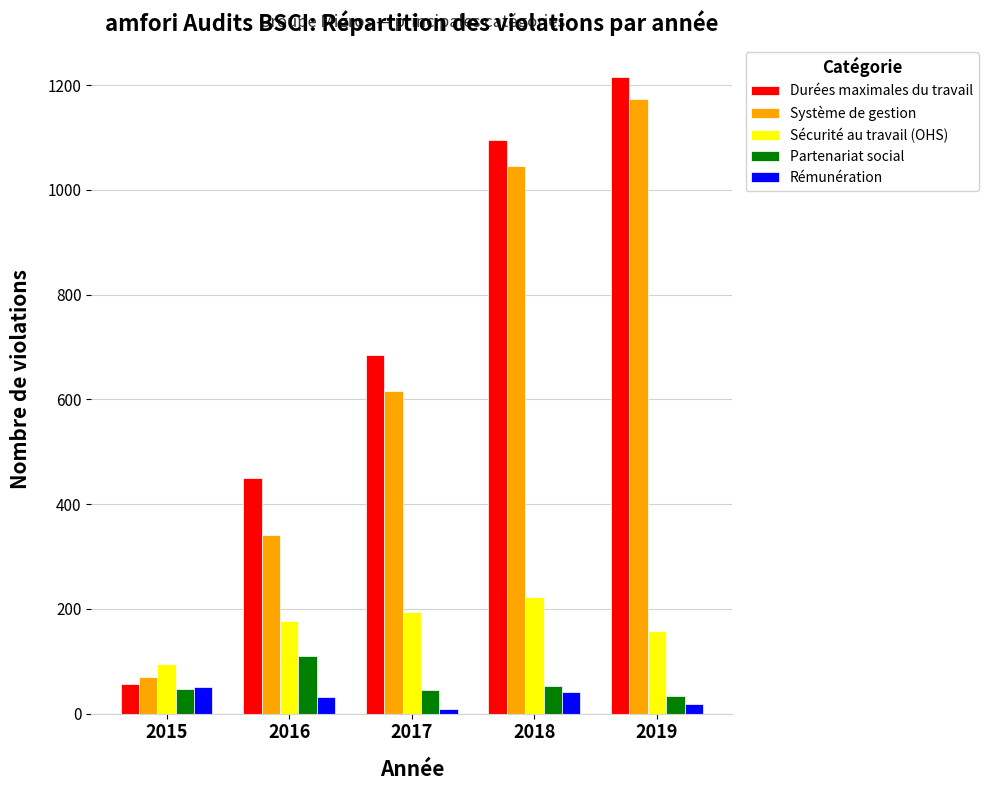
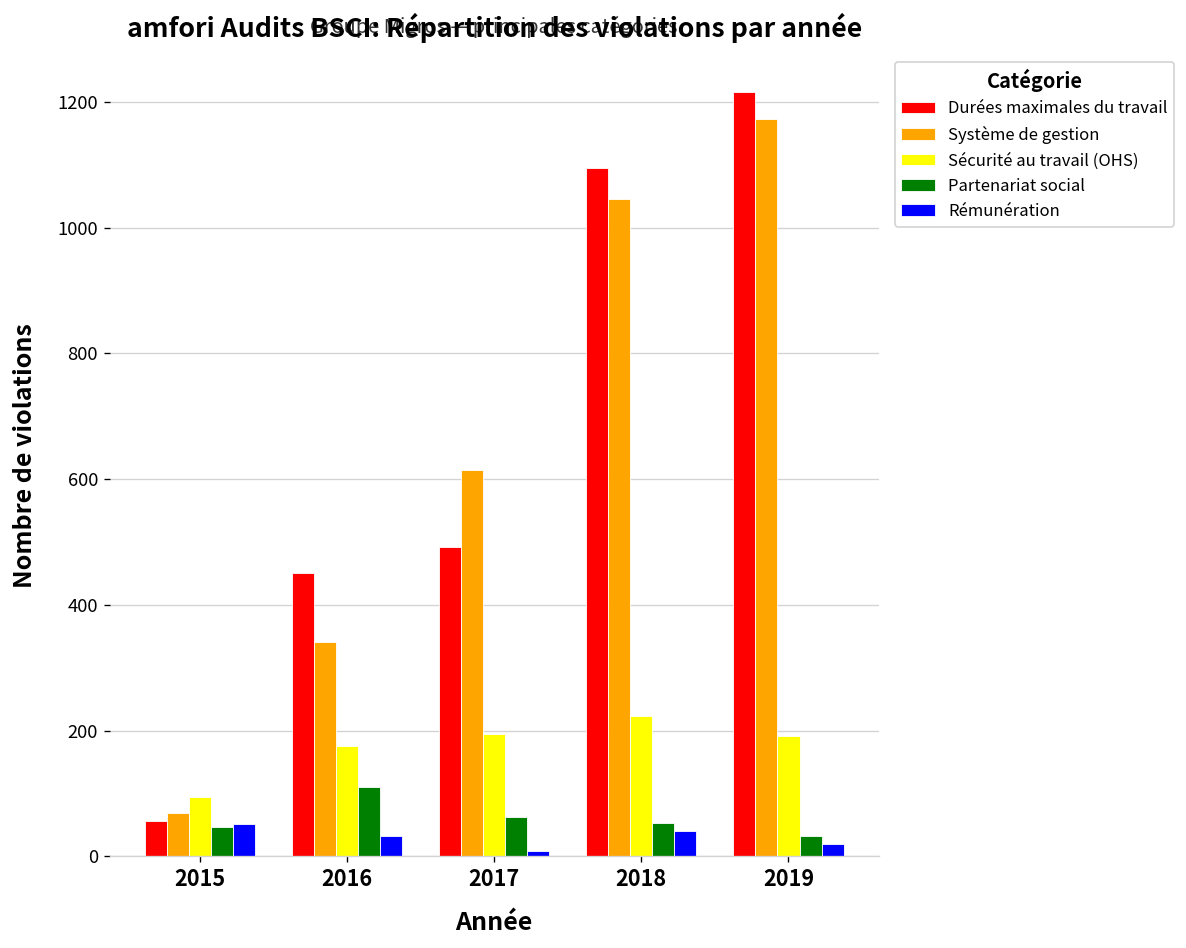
  {
    "Durées maximales du travail": {
      "2015": 60,
      "2016": 450,
-     "2017": 680,
+     "2017": 490,
      "2018": 1100,
      "2019": 1220
    },
    "Système de gestion": {
      "2015": 70,
      "2016": 340,
      "2017": 620,
      "2018": 1050,
      "2019": 1170
    },
    "Sécurité au travail (OHS)": {
      "2015": 100,
      "2016": 180,
      "2017": 190,
      "2018": 220,
-     "2019": 160
+     "2019": 190
    },
    "Partenariat social": {
      "2015": 50,
      "2016": 110,
-     "2017": 50,
+     "2017": 60,
      "2018": 50,
      "2019": 30
    },
    "Rémunération": {
      "2015": 50,
      "2016": 30,
      "2017": 10,
      "2018": 40,
      "2019": 20
    }
  }
